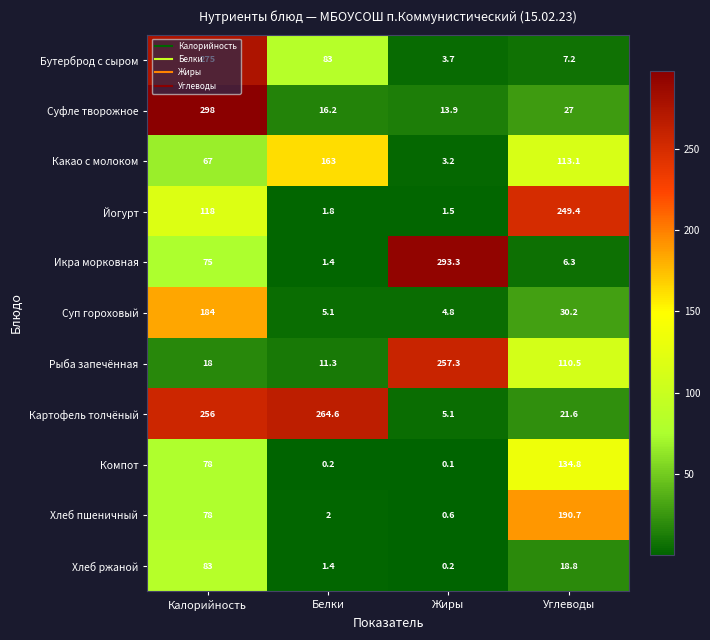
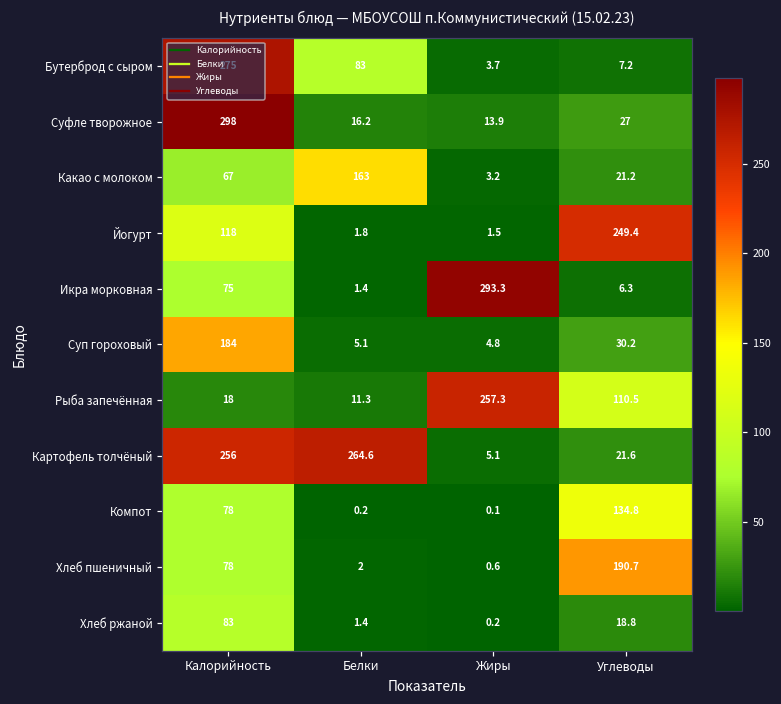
  {
    "Бутерброд с сыром": {
      "Белки": 83,
      "Жиры": 3.7,
      "Углеводы": 7.2
    },
    "Суфле творожное": {
      "Калорийность": 298,
      "Белки": 16.2,
      "Жиры": 13.9,
      "Углеводы": 27
    },
    "Какао с молоком": {
      "Калорийность": 67,
      "Белки": 163,
      "Жиры": 3.2,
-     "Углеводы": 113.1
+     "Углеводы": 21.2
    },
    "Йогурт": {
      "Калорийность": 118,
      "Белки": 1.8,
      "Жиры": 1.5,
      "Углеводы": 249.4
    },
    "Икра морковная": {
      "Калорийность": 75,
      "Белки": 1.4,
      "Жиры": 293.3,
      "Углеводы": 6.3
    },
    "Суп гороховый": {
      "Калорийность": 184,
      "Белки": 5.1,
      "Жиры": 4.8,
      "Углеводы": 30.2
    },
    "Рыба запечённая": {
      "Калорийность": 18,
      "Белки": 11.3,
      "Жиры": 257.3,
      "Углеводы": 110.5
    },
    "Картофель толчёный": {
      "Калорийность": 256,
      "Белки": 264.6,
      "Жиры": 5.1,
      "Углеводы": 21.6
    },
    "Компот": {
      "Калорийность": 78,
      "Белки": 0.2,
      "Жиры": 0.1,
      "Углеводы": 134.8
    },
    "Хлеб пшеничный": {
      "Калорийность": 78,
      "Белки": 2,
      "Жиры": 0.6,
      "Углеводы": 190.7
    },
    "Хлеб ржаной": {
      "Калорийность": 83,
      "Белки": 1.4,
      "Жиры": 0.2,
      "Углеводы": 18.8
    }
  }
